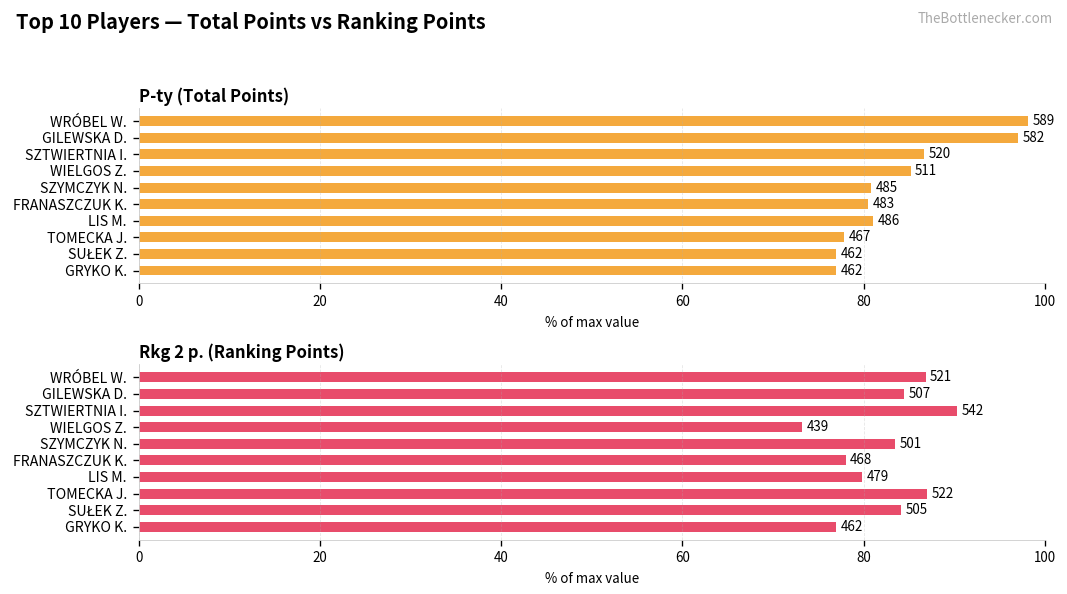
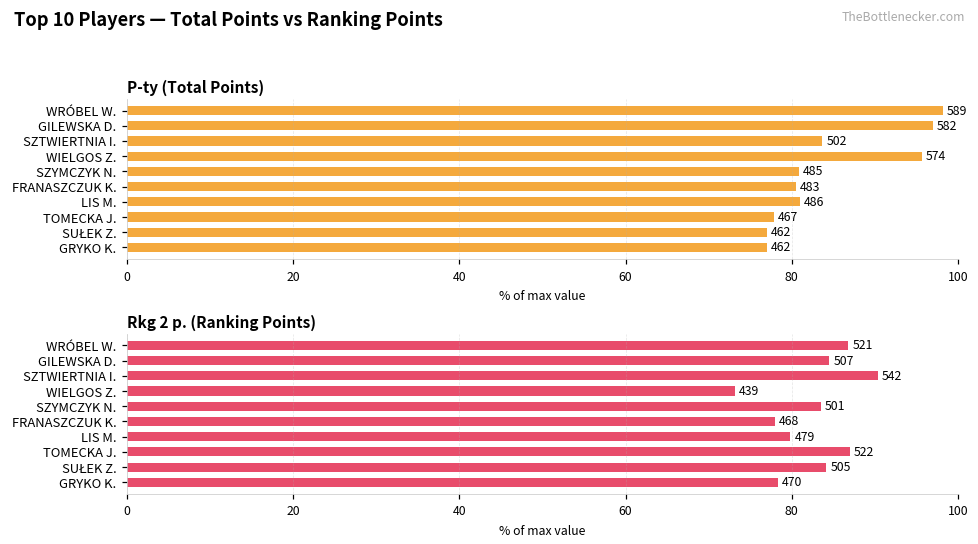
  {
    "P-ty (Total Points)": {
-     "SZTWIERTNIA I.": 520,
-     "WIELGOS Z.": 511
+     "SZTWIERTNIA I.": 502,
+     "WIELGOS Z.": 574
    },
    "Rkg 2 p. (Ranking Points)": {
-     "GRYKO K.": 462
+     "GRYKO K.": 470
    }
  }
